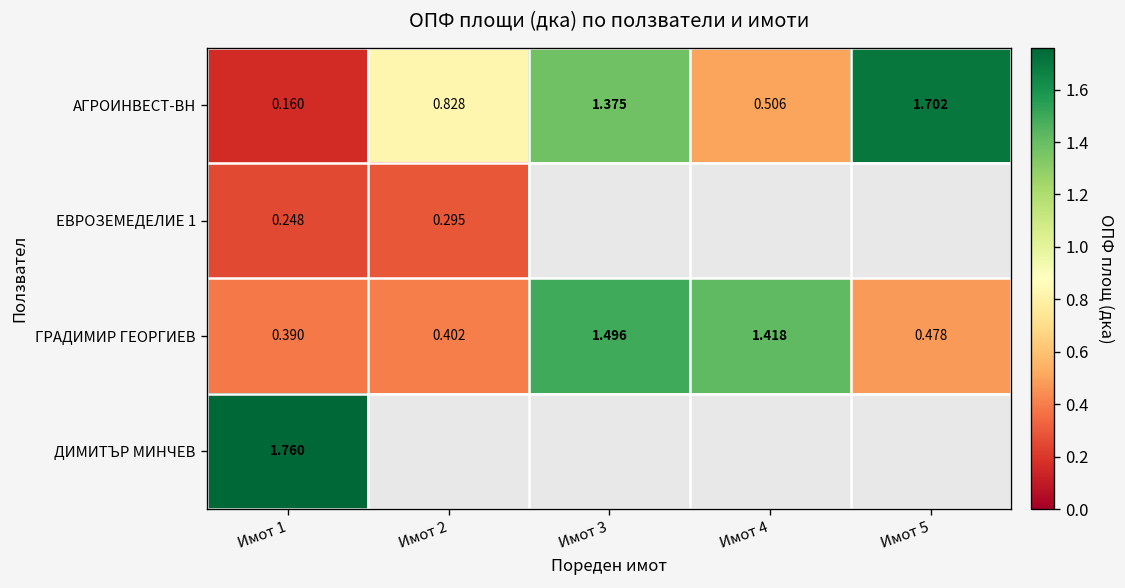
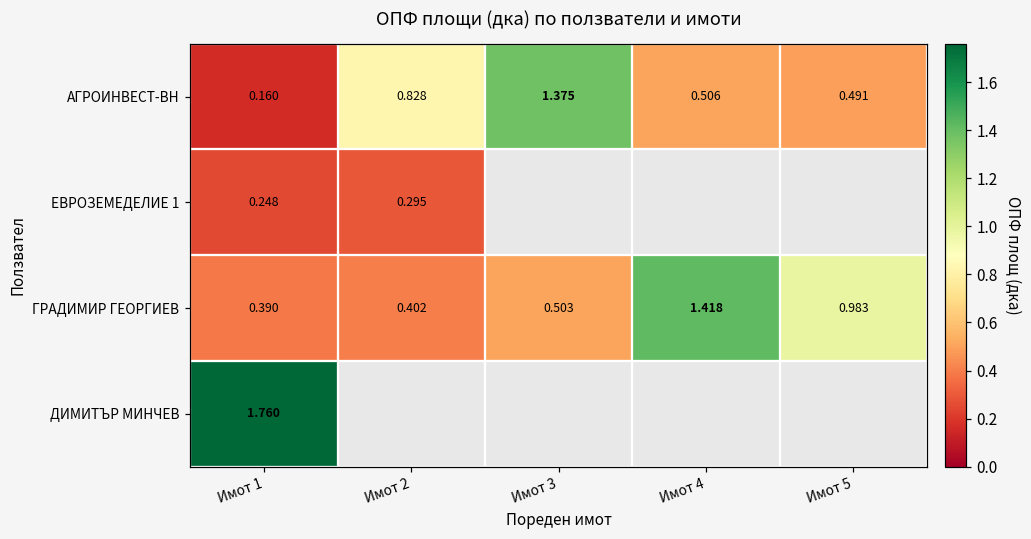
  {
    "АГРОИНВЕСТ-ВН": {
      "Имот 1": 0.160,
      "Имот 2": 0.828,
      "Имот 3": 1.375,
      "Имот 4": 0.506,
-     "Имот 5": 1.702
+     "Имот 5": 0.491
    },
    "ЕВРОЗЕМЕДЕЛИЕ 1": {
      "Имот 1": 0.248,
      "Имот 2": 0.295
    },
    "ГРАДИМИР ГЕОРГИЕВ": {
      "Имот 1": 0.390,
      "Имот 2": 0.402,
-     "Имот 3": 1.496,
+     "Имот 3": 0.503,
      "Имот 4": 1.418,
-     "Имот 5": 0.478
+     "Имот 5": 0.983
    },
    "ДИМИТЪР МИНЧЕВ": {
      "Имот 1": 1.760
    }
  }
